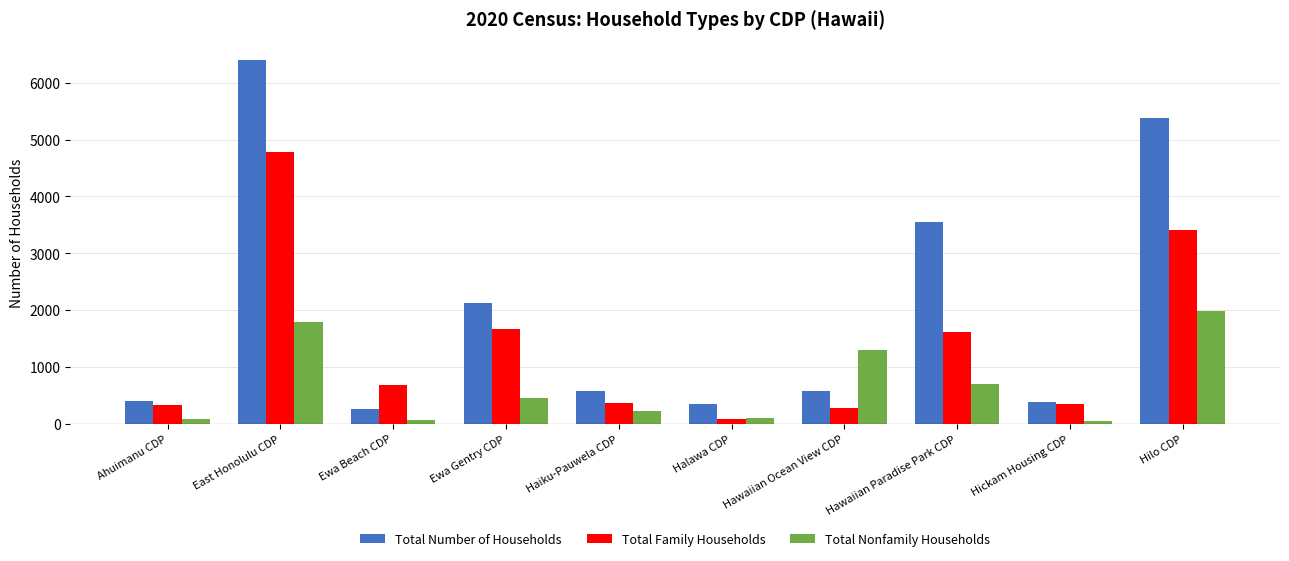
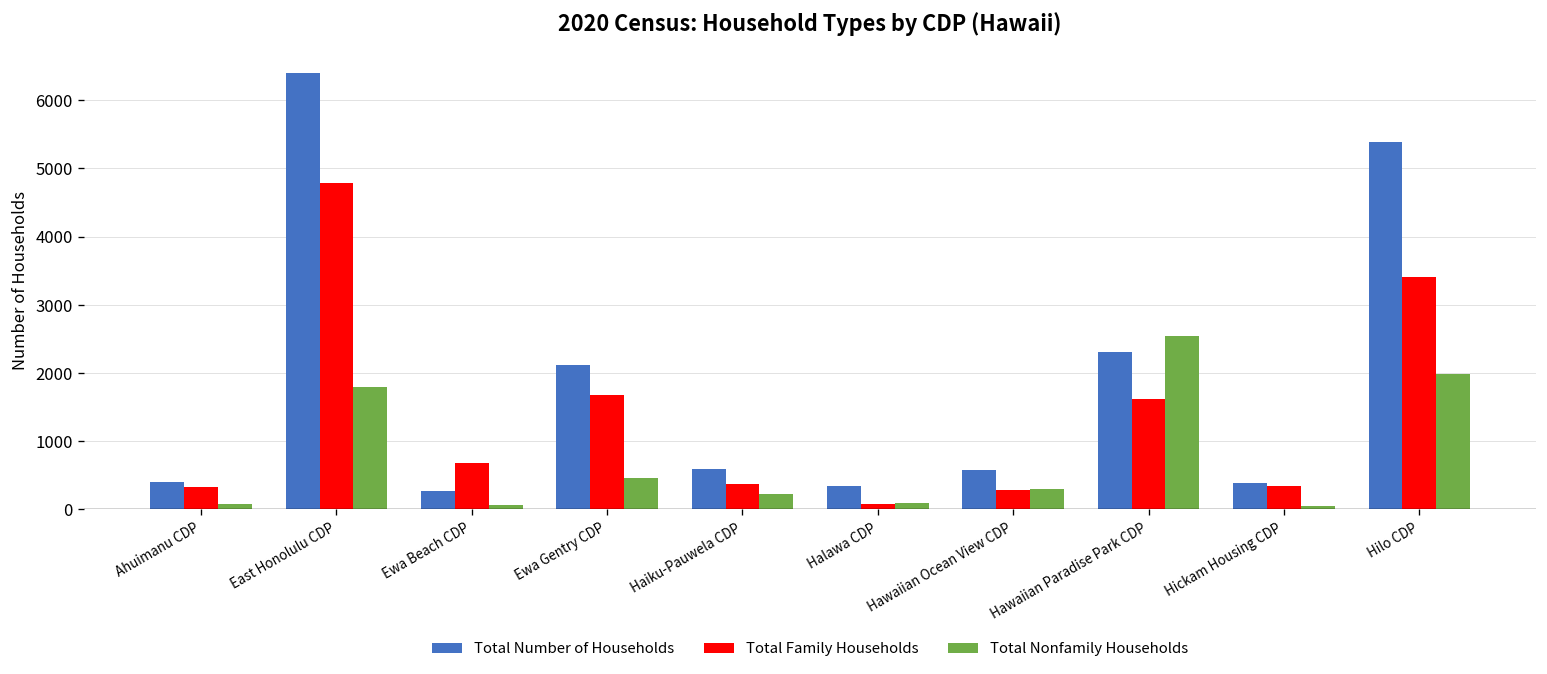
  {
    "Total Number of Households": {
      "Ahuimanu CDP": 400,
      "East Honolulu CDP": 6400,
      "Ewa Beach CDP": 300,
      "Ewa Gentry CDP": 2100,
      "Haiku-Pauwela CDP": 600,
      "Halawa CDP": 300,
      "Hawaiian Ocean View CDP": 600,
-     "Hawaiian Paradise Park CDP": 3500,
+     "Hawaiian Paradise Park CDP": 2300,
      "Hickam Housing CDP": 400,
      "Hilo CDP": 5400
    },
    "Total Family Households": {
      "Ahuimanu CDP": 300,
      "East Honolulu CDP": 4800,
      "Ewa Beach CDP": 700,
      "Ewa Gentry CDP": 1700,
      "Haiku-Pauwela CDP": 400,
      "Halawa CDP": 100,
      "Hawaiian Ocean View CDP": 300,
      "Hawaiian Paradise Park CDP": 1600,
      "Hickam Housing CDP": 300,
      "Hilo CDP": 3400
    },
    "Total Nonfamily Households": {
      "Ahuimanu CDP": 100,
      "East Honolulu CDP": 1800,
      "Ewa Beach CDP": 100,
      "Ewa Gentry CDP": 500,
      "Haiku-Pauwela CDP": 200,
      "Halawa CDP": 100,
-     "Hawaiian Ocean View CDP": 1300,
-     "Hawaiian Paradise Park CDP": 700,
+     "Hawaiian Ocean View CDP": 300,
+     "Hawaiian Paradise Park CDP": 2500,
      "Hilo CDP": 2000
    }
  }
